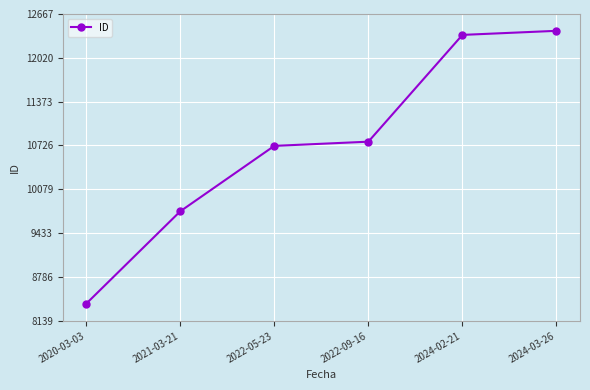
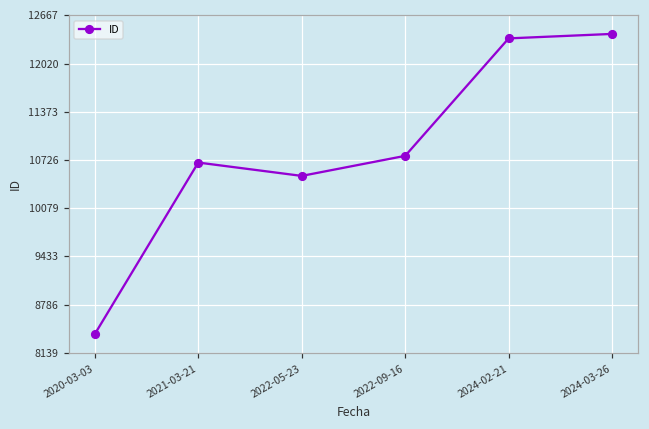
  {
    "2020-03-03": 8400,
-   "2021-03-21": 9800,
-   "2022-05-23": 10700,
+   "2021-03-21": 10700,
+   "2022-05-23": 10500,
    "2022-09-16": 10800,
    "2024-02-21": 12400,
    "2024-03-26": 12400
  }
